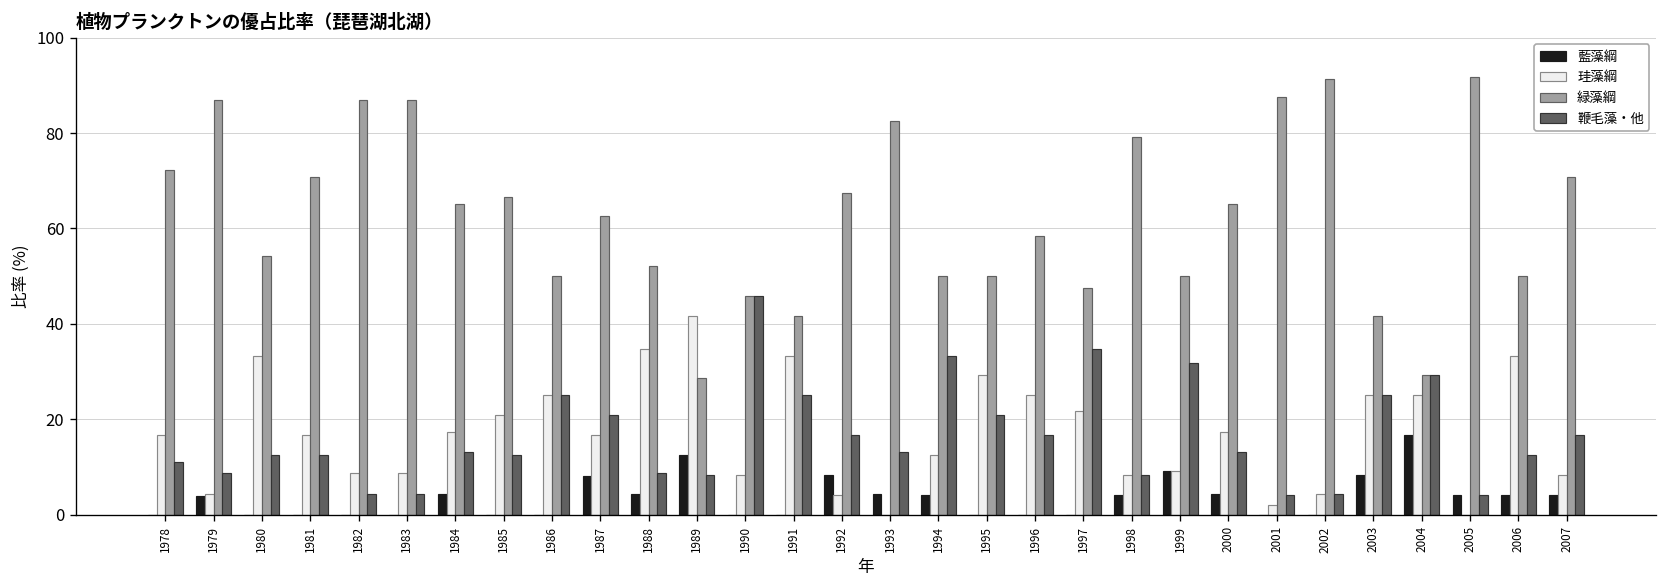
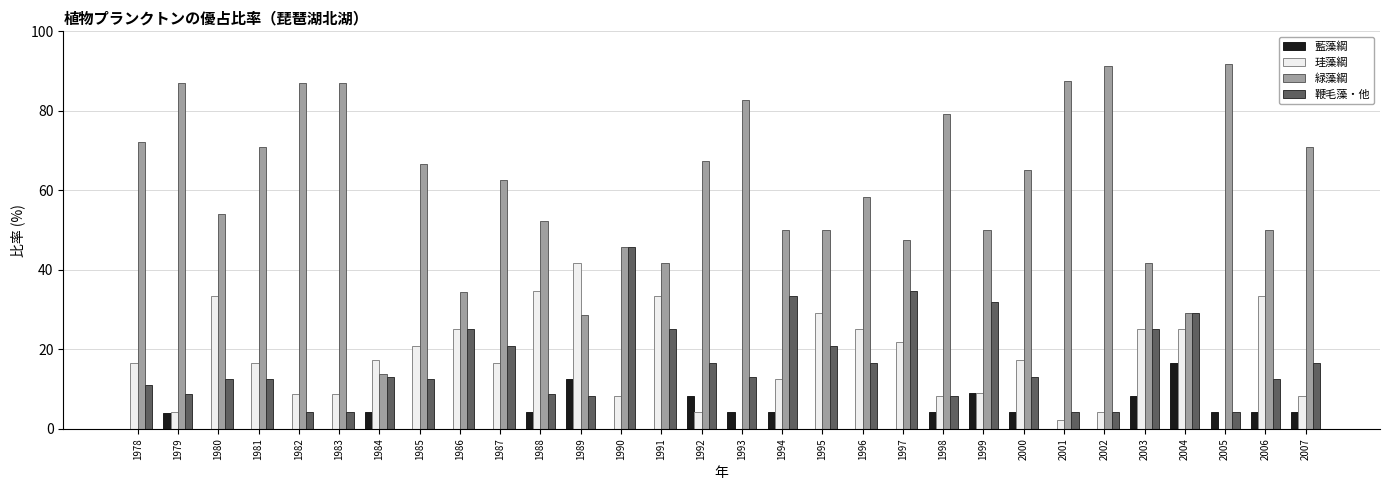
  {
    "藍藻綱": {
      "1978": 0,
      "1979": 4,
      "1980": 0,
      "1981": 0,
      "1982": 0,
      "1983": 0,
      "1984": 4,
      "1985": 0,
      "1986": 0,
-     "1987": 8,
+     "1987": 0,
      "1988": 4,
      "1989": 13,
      "1990": 0,
      "1991": 0,
      "1992": 8,
      "1993": 4,
      "1994": 4,
      "1995": 0,
      "1996": 0,
      "1997": 0,
      "1998": 4,
      "1999": 9,
      "2000": 4,
      "2001": 0,
      "2002": 0,
      "2003": 8,
      "2004": 17,
      "2005": 4,
      "2006": 4,
      "2007": 4
    },
    "珪藻綱": {
      "1978": 17,
      "1979": 4,
      "1980": 33,
      "1981": 17,
      "1982": 9,
      "1983": 9,
      "1984": 17,
      "1985": 21,
      "1986": 25,
      "1987": 17,
      "1988": 35,
      "1989": 42,
      "1990": 8,
      "1991": 33,
      "1992": 4,
      "1993": 0,
      "1994": 13,
      "1995": 29,
      "1996": 25,
      "1997": 22,
      "1998": 8,
      "1999": 9,
      "2000": 17,
      "2001": 2,
      "2002": 4,
      "2003": 25,
      "2004": 25,
      "2005": 0,
      "2006": 33,
      "2007": 8
    },
    "緑藻綱": {
      "1978": 72,
      "1979": 87,
      "1980": 54,
      "1981": 71,
      "1982": 87,
      "1983": 87,
-     "1984": 65,
+     "1984": 14,
      "1985": 67,
-     "1986": 50,
+     "1986": 35,
      "1987": 63,
      "1988": 52,
      "1989": 29,
      "1990": 46,
      "1991": 42,
      "1992": 67,
      "1993": 83,
      "1994": 50,
      "1995": 50,
      "1996": 58,
      "1997": 48,
      "1998": 79,
      "1999": 50,
      "2000": 65,
      "2001": 88,
      "2002": 91,
      "2003": 42,
      "2004": 29,
      "2005": 92,
      "2006": 50,
      "2007": 71
    },
    "鞭毛藻・他": {
      "1978": 11,
      "1979": 9,
      "1980": 13,
      "1981": 13,
      "1982": 4,
      "1983": 4,
      "1984": 13,
      "1985": 13,
      "1986": 25,
      "1987": 21,
      "1988": 9,
      "1989": 8,
      "1990": 46,
      "1991": 25,
      "1992": 17,
      "1993": 13,
      "1994": 33,
      "1995": 21,
      "1996": 17,
      "1997": 35,
      "1998": 8,
      "1999": 32,
      "2000": 13,
      "2001": 4,
      "2002": 4,
      "2003": 25,
      "2004": 29,
      "2005": 4,
      "2006": 13,
      "2007": 17
    }
  }
